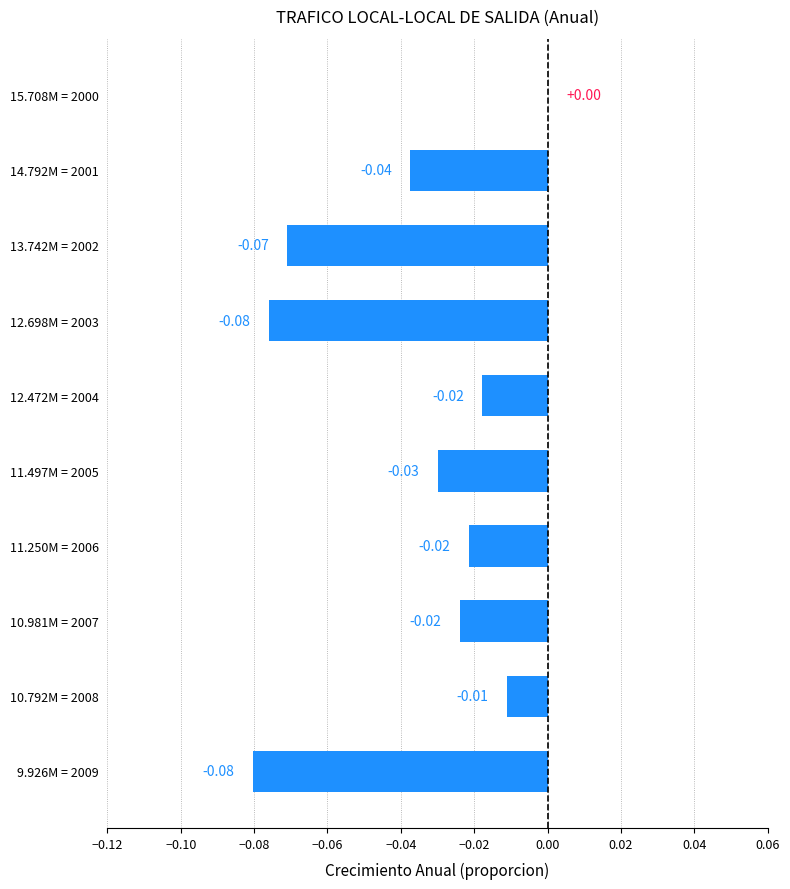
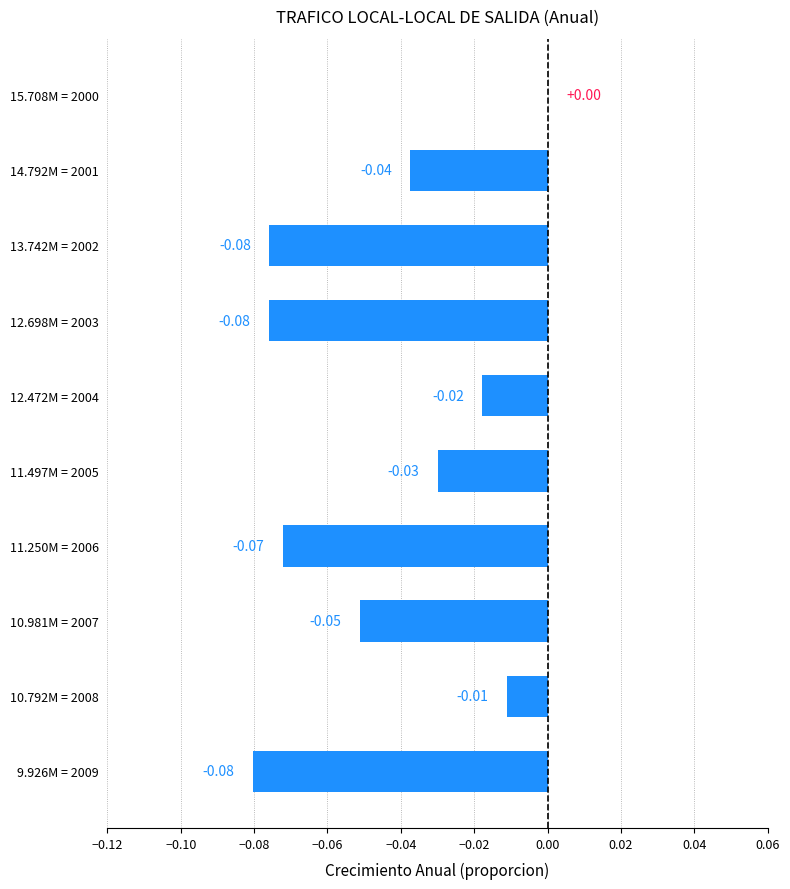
  {
    "15.708M = 2000": "+0.00",
    "14.792M = 2001": "-0.04",
-   "13.742M = 2002": "-0.07",
+   "13.742M = 2002": "-0.08",
    "12.698M = 2003": "-0.08",
    "12.472M = 2004": "-0.02",
    "11.497M = 2005": "-0.03",
-   "11.250M = 2006": "-0.02",
-   "10.981M = 2007": "-0.02",
+   "11.250M = 2006": "-0.07",
+   "10.981M = 2007": "-0.05",
    "10.792M = 2008": "-0.01",
    "9.926M = 2009": "-0.08"
  }
